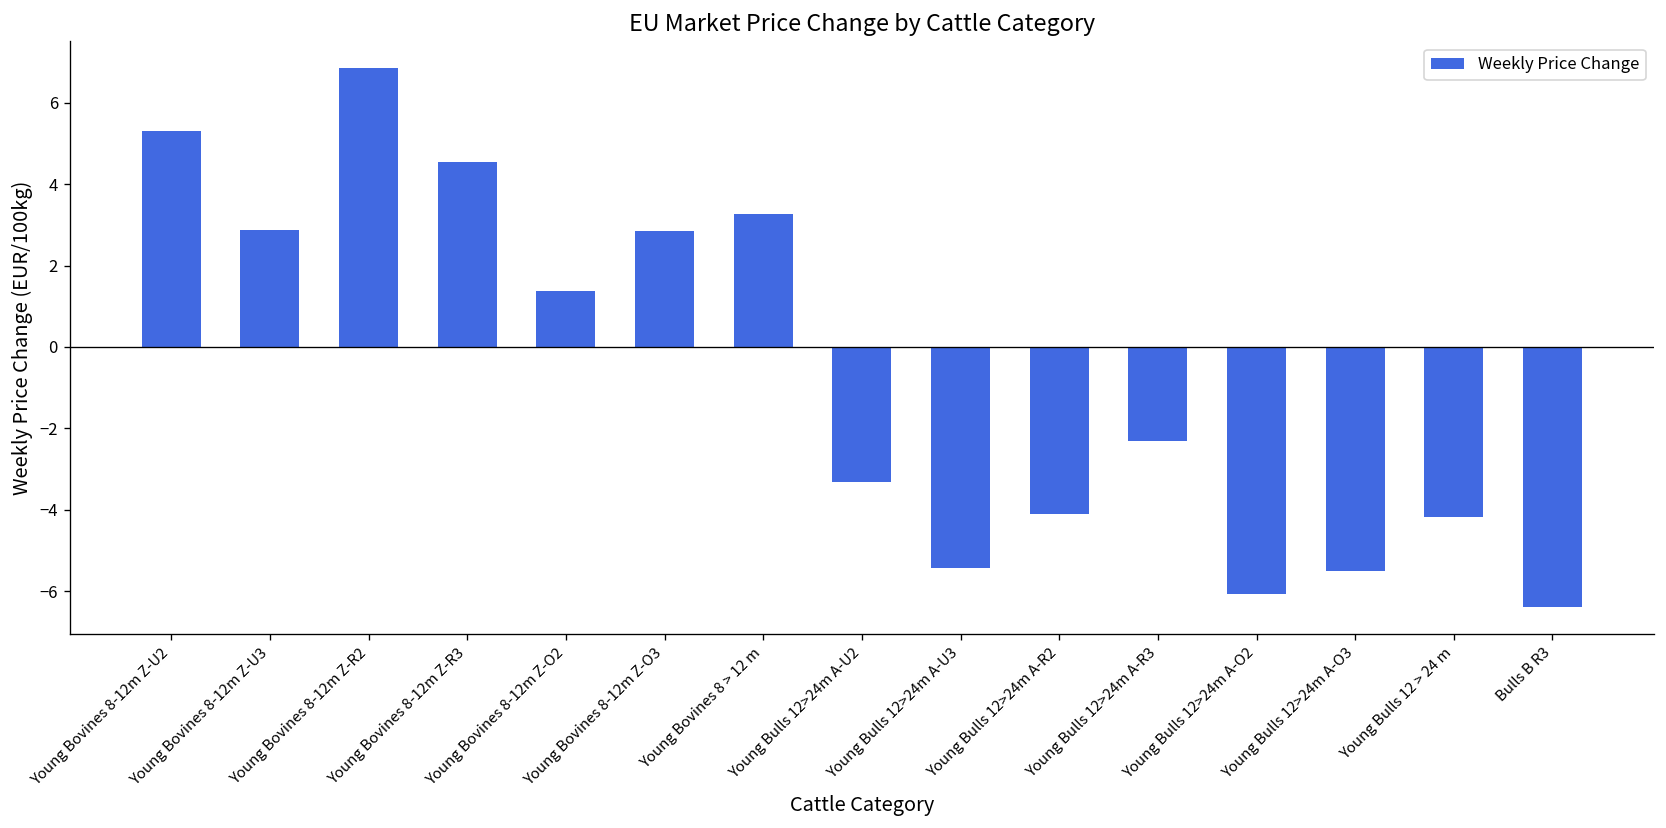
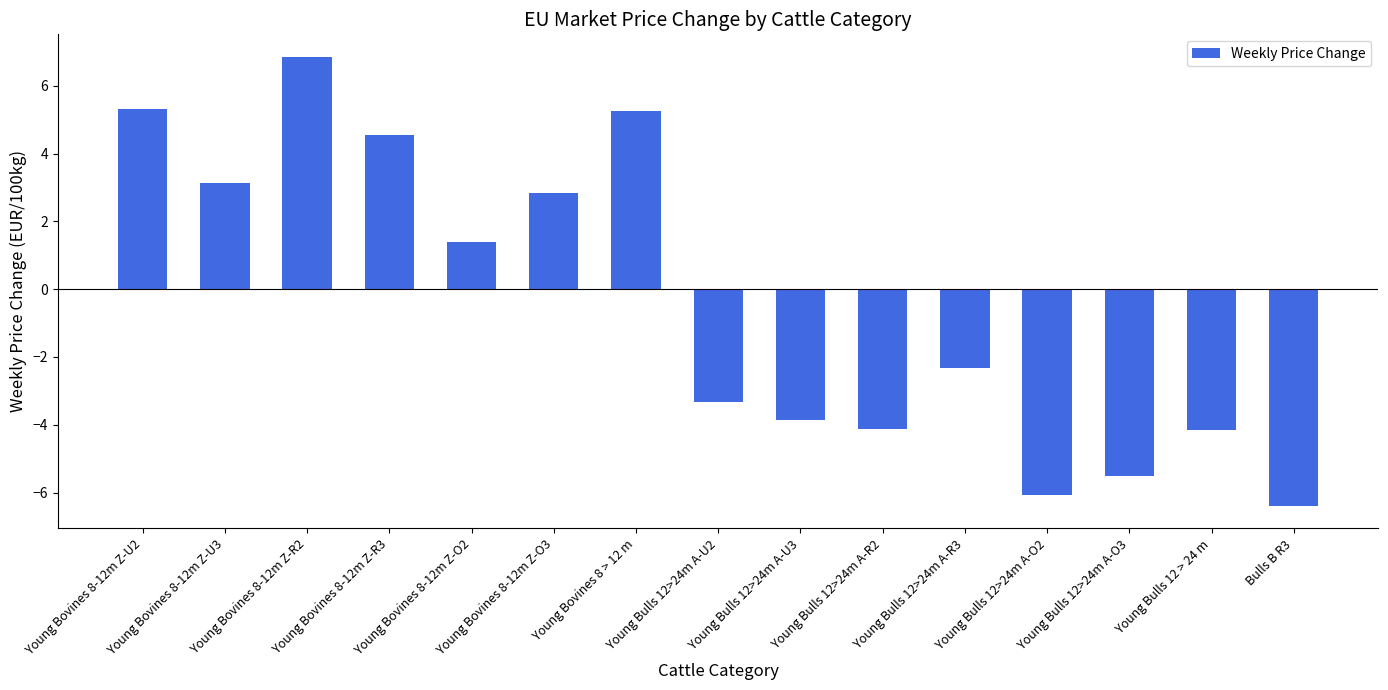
  {
    "Young Bovines 8-12m Z-U2": 5.3,
-   "Young Bovines 8-12m Z-U3": 2.9,
+   "Young Bovines 8-12m Z-U3": 3.1,
    "Young Bovines 8-12m Z-R2": 6.9,
    "Young Bovines 8-12m Z-R3": 4.5,
    "Young Bovines 8-12m Z-O2": 1.4,
    "Young Bovines 8-12m Z-O3": 2.8,
-   "Young Bovines 8 > 12 m": 3.3,
+   "Young Bovines 8 > 12 m": 5.3,
    "Young Bulls 12>24m A-U2": -3.3,
-   "Young Bulls 12>24m A-U3": -5.4,
+   "Young Bulls 12>24m A-U3": -3.8,
    "Young Bulls 12>24m A-R2": -4.1,
    "Young Bulls 12>24m A-R3": -2.3,
    "Young Bulls 12>24m A-O2": -6.1,
    "Young Bulls 12>24m A-O3": -5.5,
    "Young Bulls 12 > 24 m": -4.2,
    "Bulls B R3": -6.4
  }
